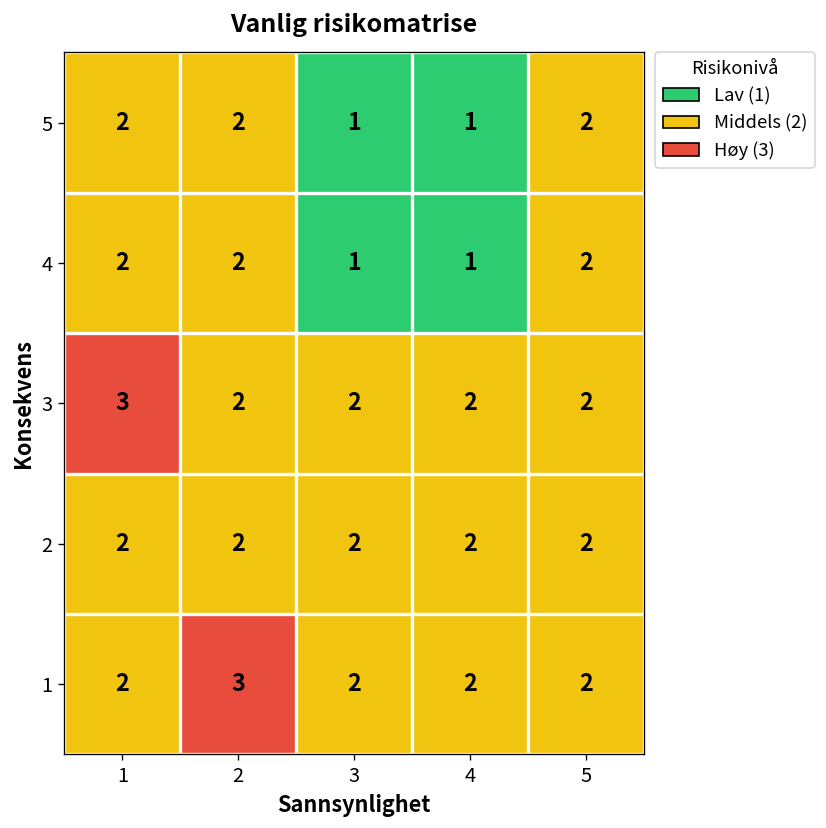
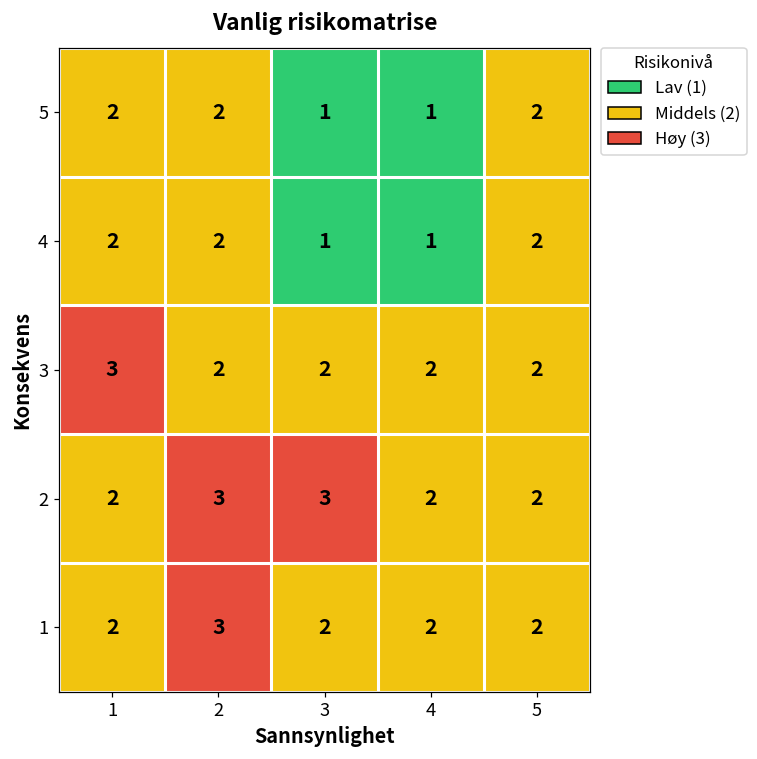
  {
    "5": {
      "1": 2,
      "2": 2,
      "3": 1,
      "4": 1,
      "5": 2
    },
    "4": {
      "1": 2,
      "2": 2,
      "3": 1,
      "4": 1,
      "5": 2
    },
    "3": {
      "1": 3,
      "2": 2,
      "3": 2,
      "4": 2,
      "5": 2
    },
    "2": {
      "1": 2,
-     "2": 2,
-     "3": 2,
+     "2": 3,
+     "3": 3,
      "4": 2,
      "5": 2
    },
    "1": {
      "1": 2,
      "2": 3,
      "3": 2,
      "4": 2,
      "5": 2
    }
  }
